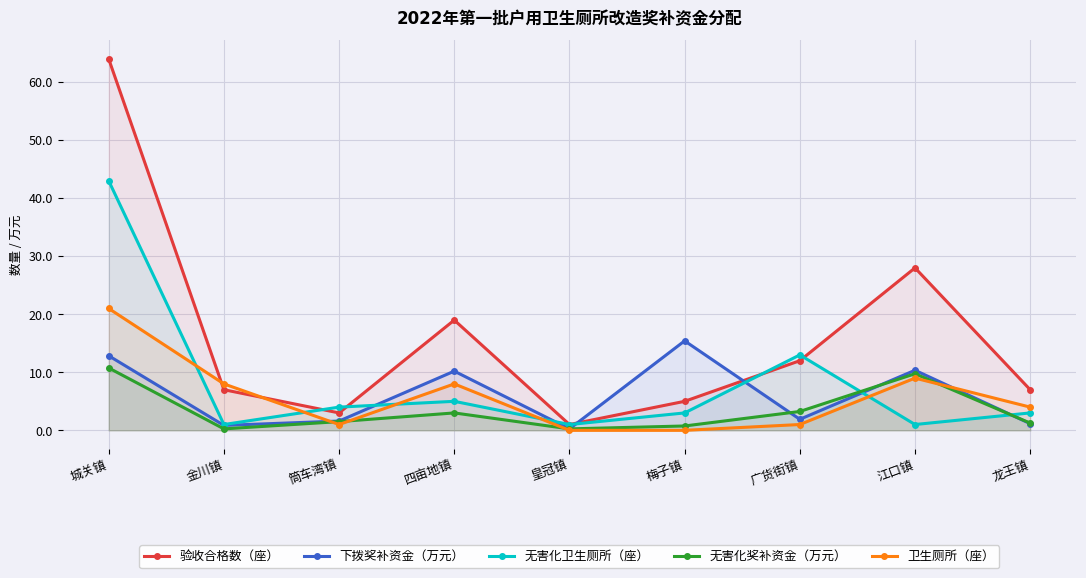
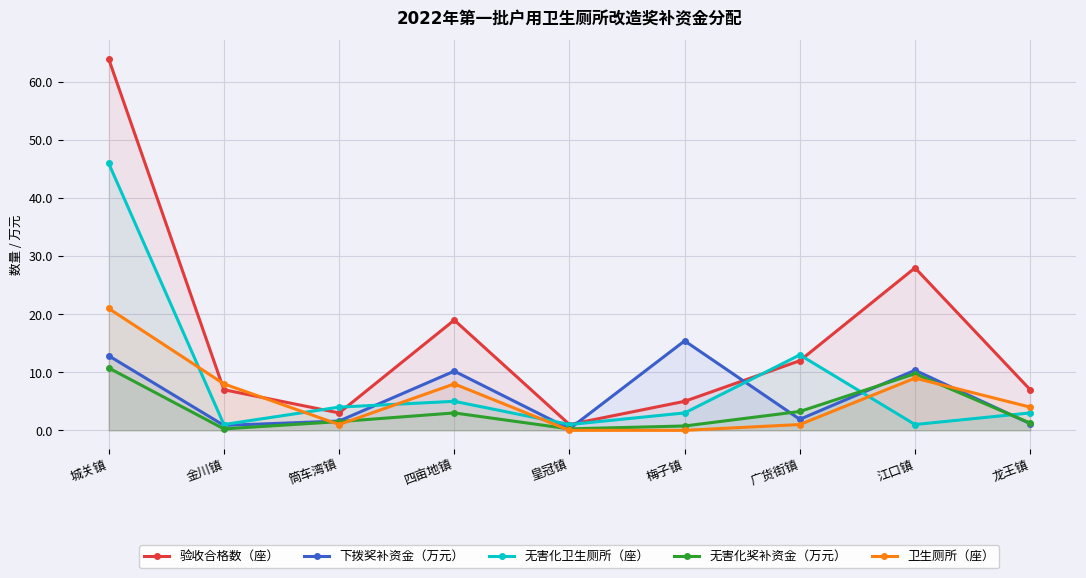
  {
    "验收合格数（座）": {
      "城关镇": 64,
      "金川镇": 7,
      "筒车湾镇": 3,
      "四亩地镇": 19,
      "梅子镇": 5,
      "广货街镇": 12,
      "江口镇": 28,
      "龙王镇": 7
    },
    "下拨奖补资金（万元）": {
      "城关镇": 13,
      "四亩地镇": 10,
      "梅子镇": 15,
      "广货街镇": 2,
      "江口镇": 10
    },
    "无害化卫生厕所（座）": {
-     "城关镇": 43,
+     "城关镇": 46,
      "筒车湾镇": 4,
      "四亩地镇": 5,
      "梅子镇": 3,
      "广货街镇": 13,
      "江口镇": 1,
      "龙王镇": 3
    },
    "无害化奖补资金（万元）": {
      "城关镇": 11,
      "金川镇": 0,
      "四亩地镇": 3,
      "梅子镇": 1,
      "广货街镇": 3,
      "江口镇": 10
    },
    "卫生厕所（座）": {
      "城关镇": 21,
      "金川镇": 8,
      "筒车湾镇": 1,
      "四亩地镇": 8,
      "梅子镇": 0,
      "广货街镇": 1,
      "江口镇": 9,
      "龙王镇": 4
    }
  }
